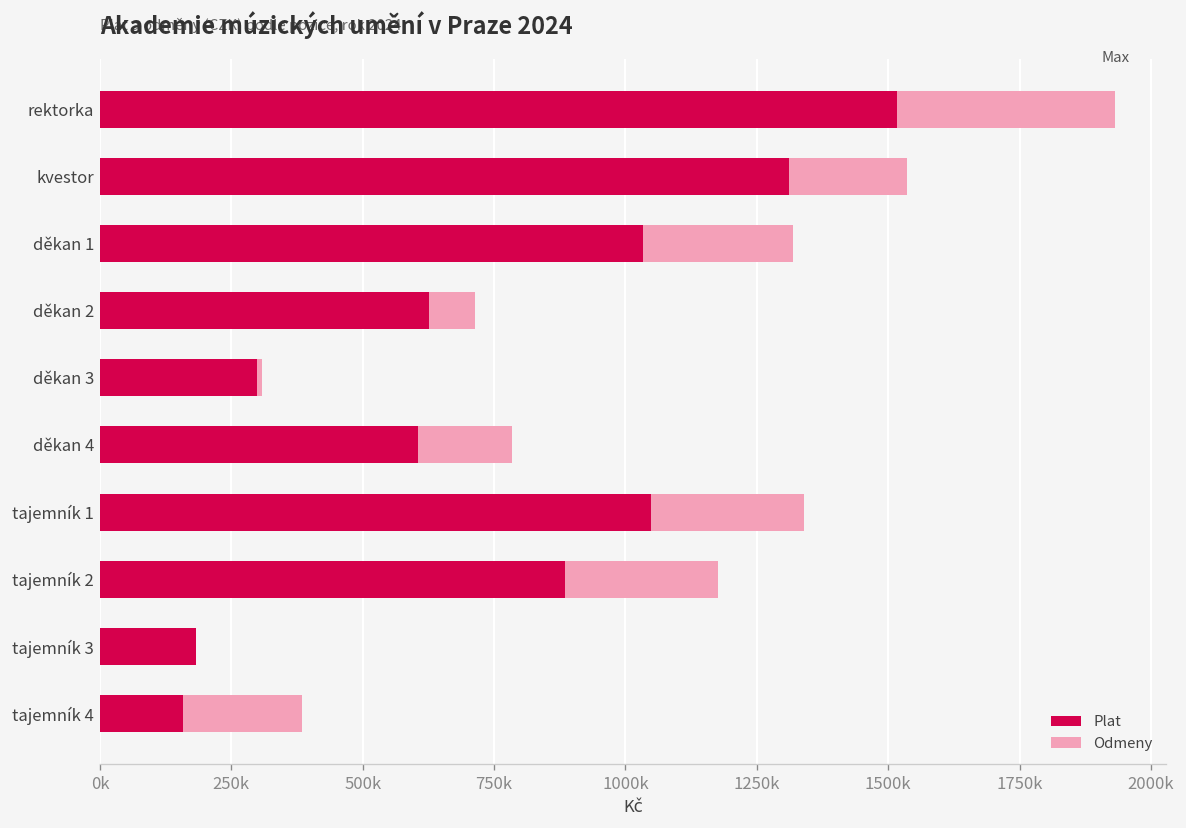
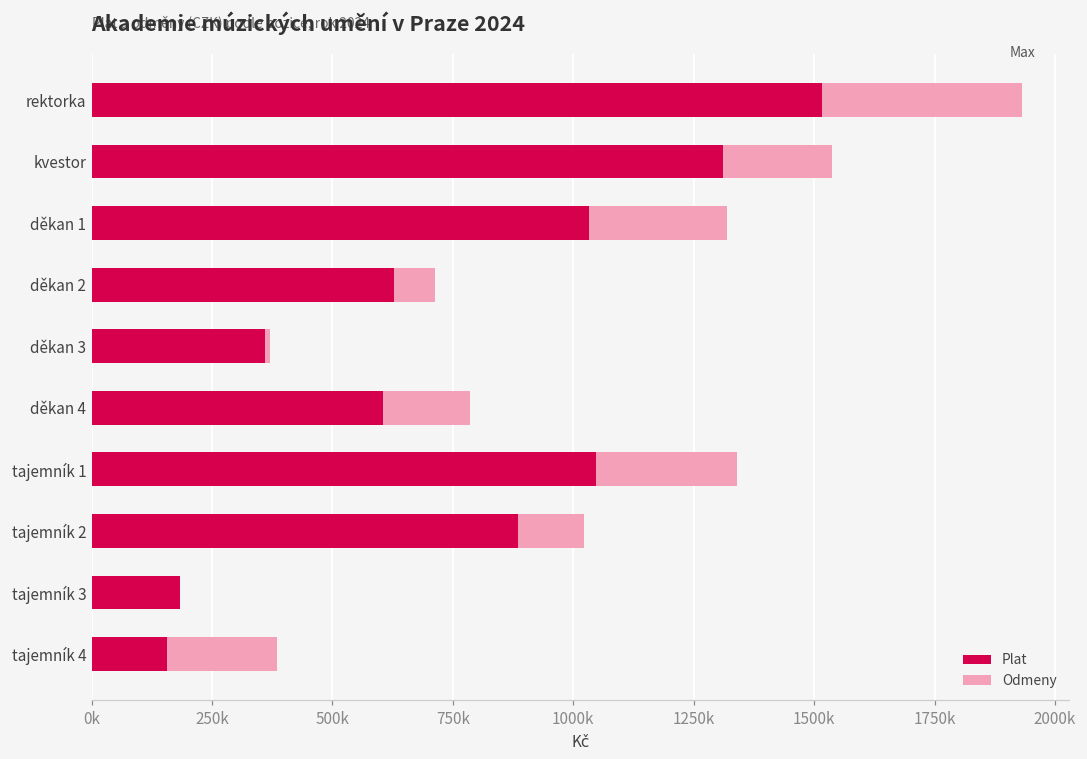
  {
    "Plat": {
      "rektorka": 1520000,
      "kvestor": 1310000,
      "děkan 1": 1030000,
      "děkan 2": 630000,
-     "děkan 3": 300000,
+     "děkan 3": 360000,
      "děkan 4": 610000,
      "tajemník 1": 1050000,
      "tajemník 2": 880000,
      "tajemník 3": 180000,
      "tajemník 4": 160000
    },
    "Odmeny": {
      "rektorka": 420000,
      "kvestor": 220000,
      "děkan 1": 290000,
      "děkan 2": 90000,
      "děkan 3": 10000,
      "děkan 4": 180000,
      "tajemník 1": 290000,
-     "tajemník 2": 290000,
+     "tajemník 2": 140000,
      "tajemník 3": 0,
      "tajemník 4": 230000
    }
  }
